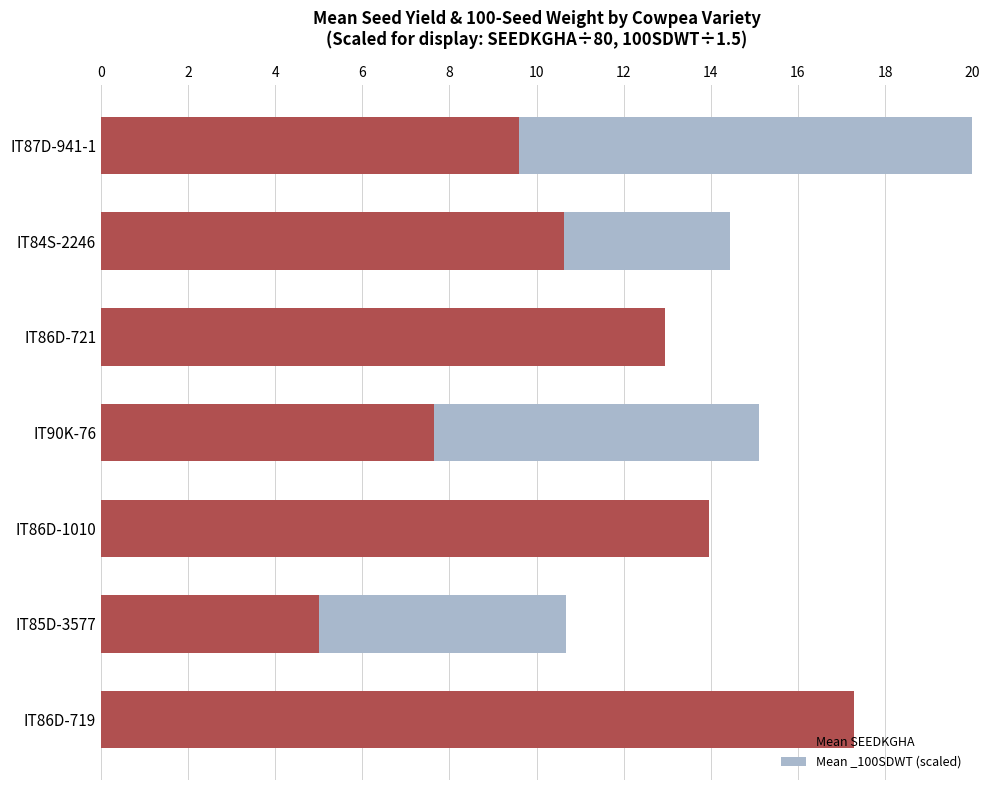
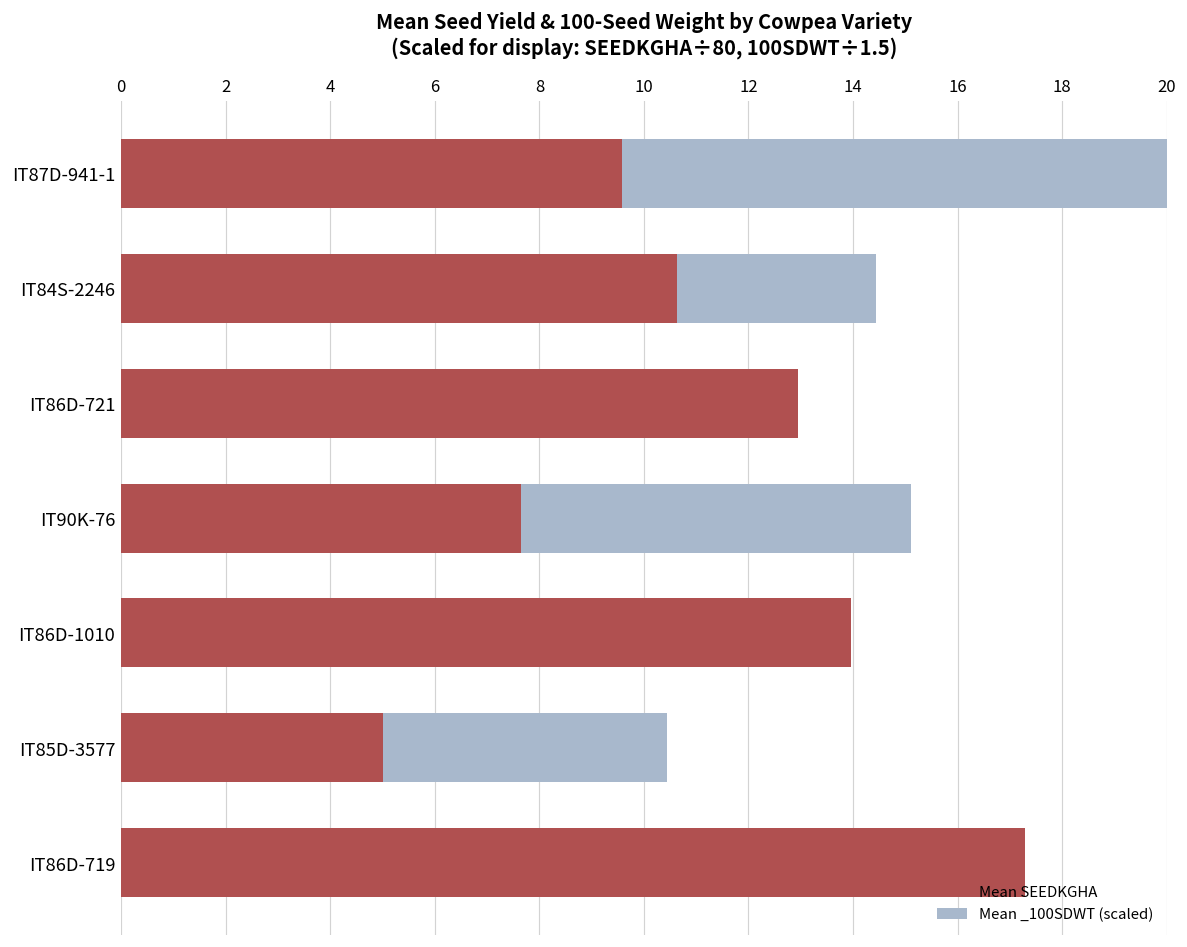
  {
    "Mean SEEDKGHA": {
      "IT86D-721": 13.0,
      "IT86D-1010": 14.0,
      "IT86D-719": 17.3
    },
    "Mean _100SDWT (scaled)": {
      "IT84S-2246": 14.4,
      "IT90K-76": 15.1,
-     "IT85D-3577": 10.7
+     "IT85D-3577": 10.4
    }
  }
